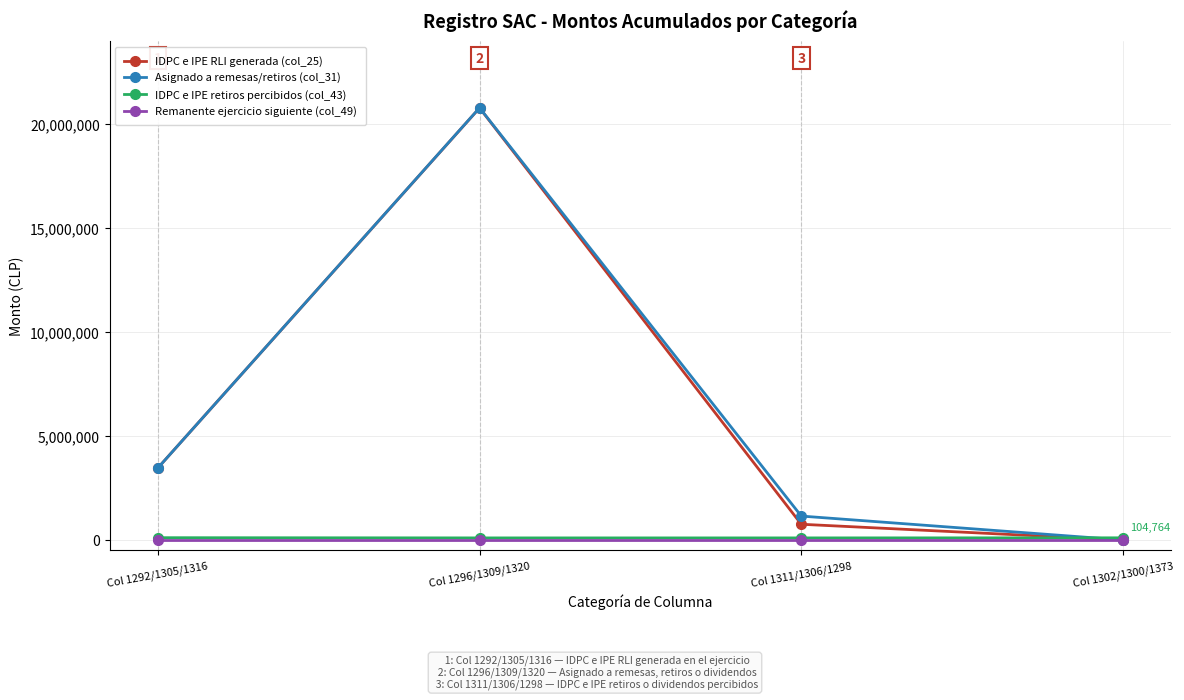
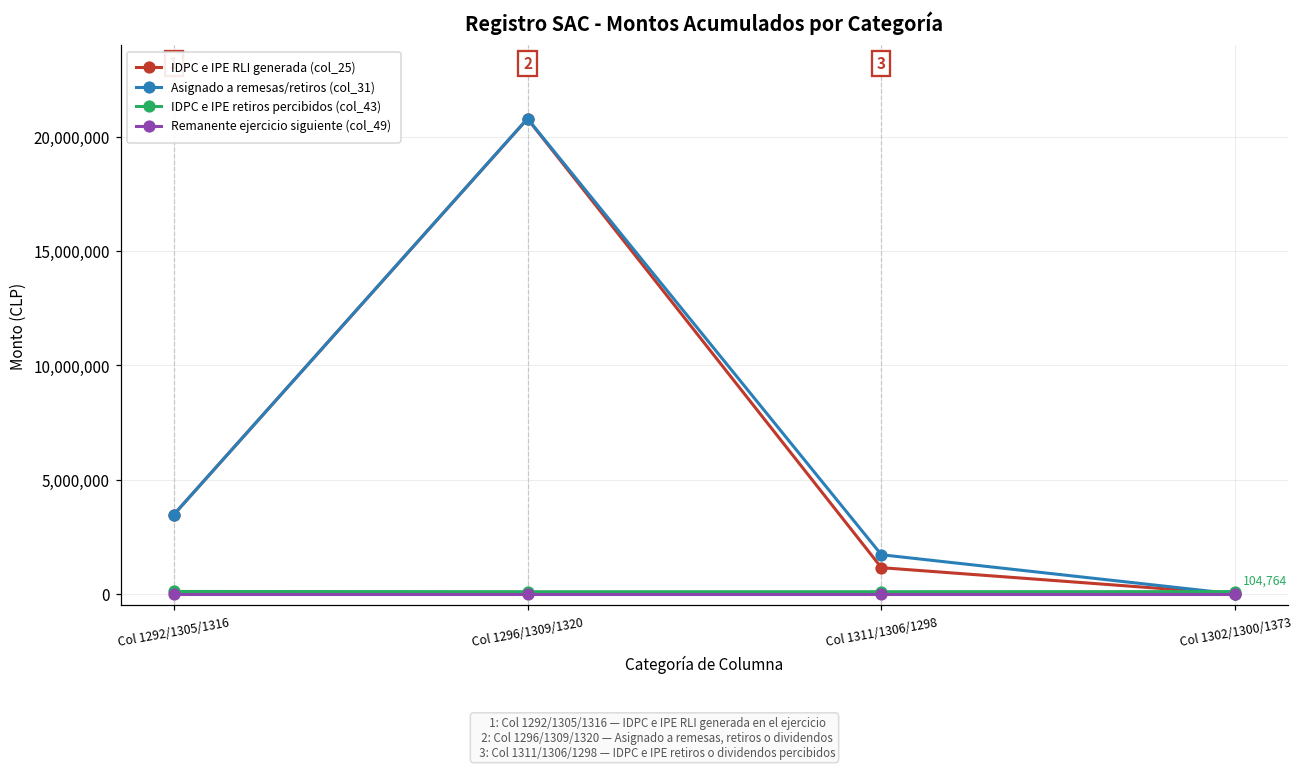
  {
    "IDPC e IPE RLI generada (col_25)": {
-     "Col 1311/1306/1298": "800,000"
+     "Col 1311/1306/1298": "1,200,000"
    },
    "Asignado a remesas/retiros (col_31)": {
-     "Col 1311/1306/1298": "1,200,000"
+     "Col 1311/1306/1298": "1,700,000"
    }
  }
